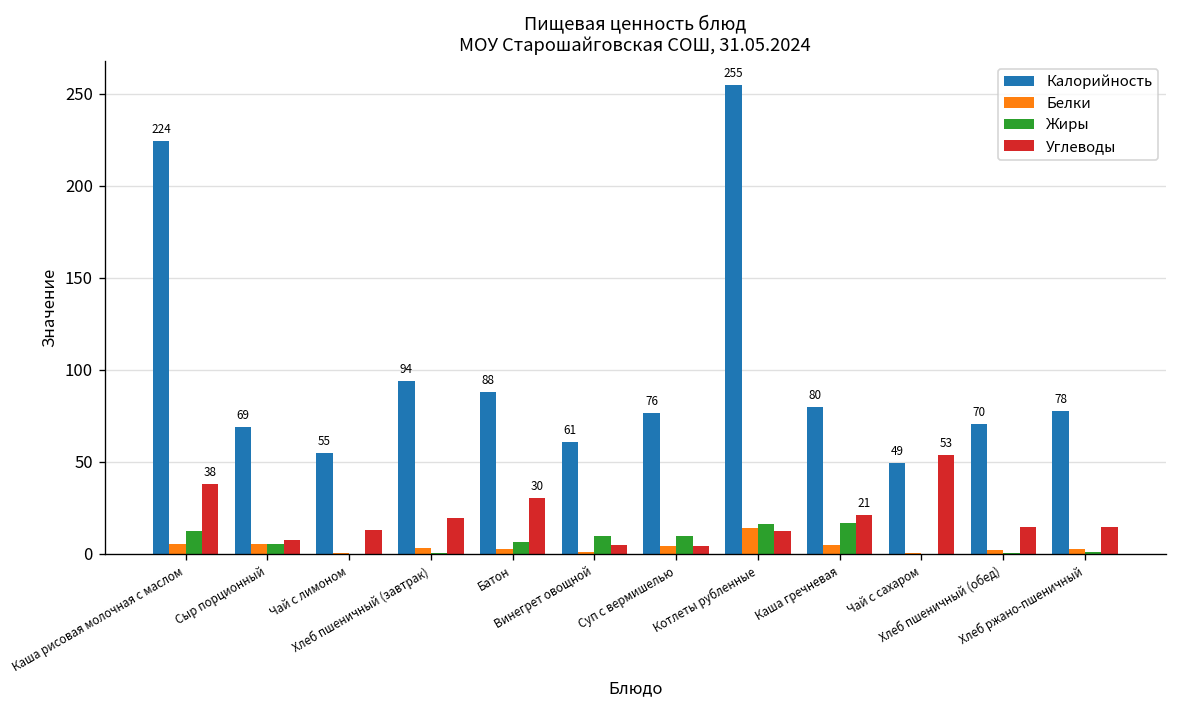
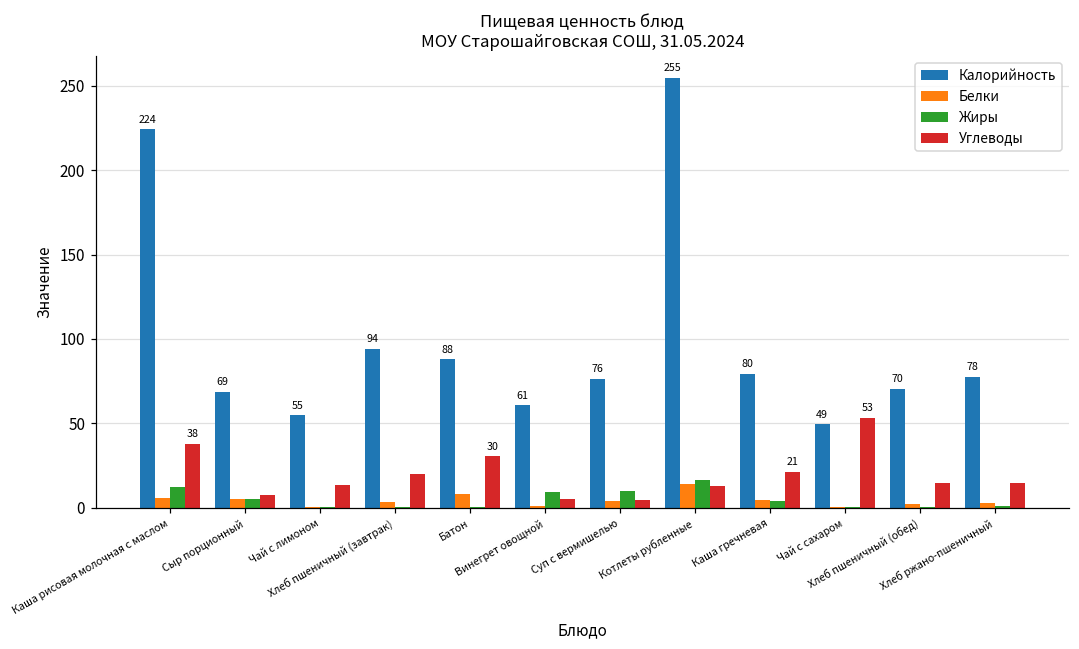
  {
    "Калорийность": {
      "Каша рисовая молочная с маслом": 224,
      "Сыр порционный": 69,
      "Чай с лимоном": 55,
      "Хлеб пшеничный (завтрак)": 94,
      "Батон": 88,
      "Винегрет овощной": 61,
      "Суп с вермишелью": 76,
      "Котлеты рубленные": 255,
      "Каша гречневая": 80,
      "Чай с сахаром": 49,
      "Хлеб пшеничный (обед)": 70,
      "Хлеб ржано-пшеничный": 78
    },
    "Белки": {
      "Каша рисовая молочная с маслом": 5,
      "Сыр порционный": 5,
      "Хлеб пшеничный (завтрак)": 3,
-     "Батон": 3,
+     "Батон": 8,
      "Суп с вермишелью": 4,
      "Котлеты рубленные": 14,
      "Каша гречневая": 5,
      "Хлеб пшеничный (обед)": 2,
      "Хлеб ржано-пшеничный": 3
    },
    "Жиры": {
      "Каша рисовая молочная с маслом": 12,
      "Сыр порционный": 5,
-     "Батон": 7,
+     "Батон": 0,
      "Винегрет овощной": 9,
      "Суп с вермишелью": 10,
      "Котлеты рубленные": 16,
-     "Каша гречневая": 16
+     "Каша гречневая": 4
    },
    "Углеводы": {
      "Каша рисовая молочная с маслом": 38,
      "Батон": 30,
      "Каша гречневая": 21,
      "Чай с сахаром": 53
    }
  }
